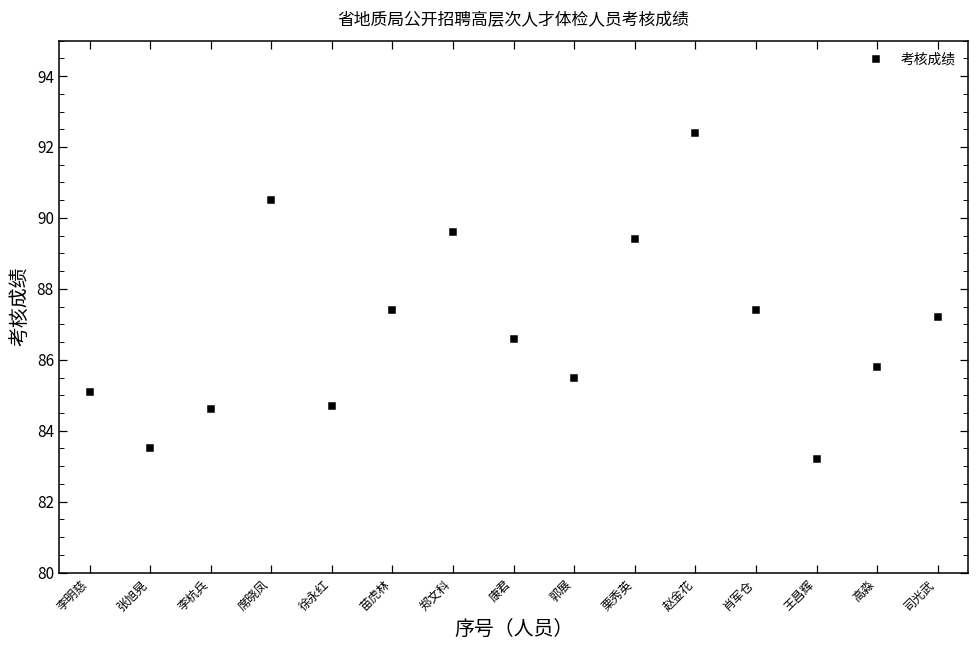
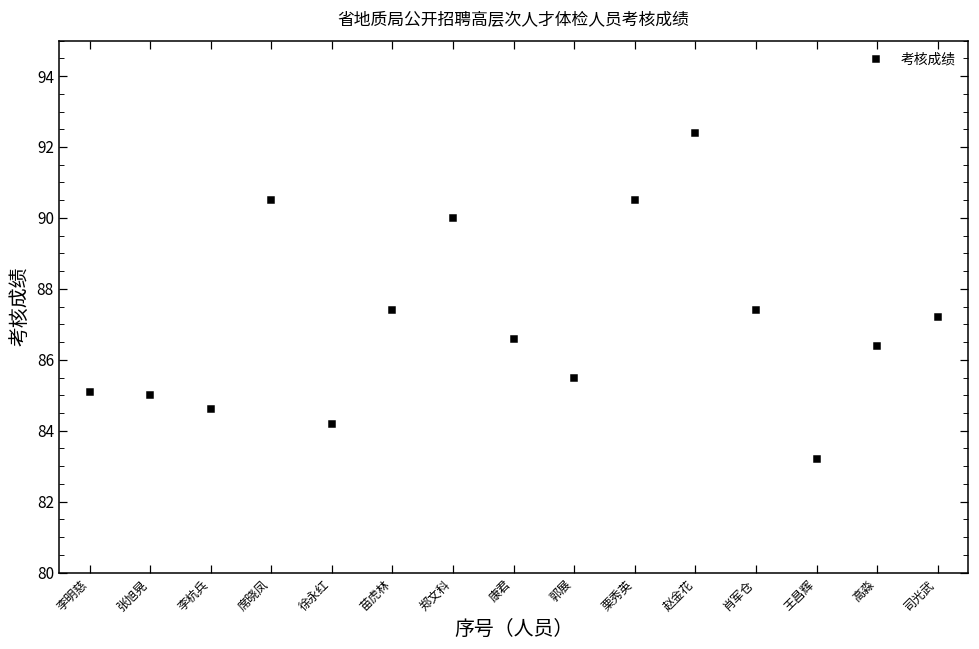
  {
    "李明慈": 85.1,
-   "张旭晃": 83.5,
+   "张旭晃": 85.0,
    "李杭兵": 84.6,
    "席晓凤": 90.5,
-   "徐永红": 84.7,
+   "徐永红": 84.2,
    "苗虎林": 87.4,
-   "郑文科": 89.6,
+   "郑文科": 90.0,
    "康君": 86.6,
    "郭展": 85.5,
-   "栗秀英": 89.4,
+   "栗秀英": 90.5,
    "赵金花": 92.4,
    "肖军仓": 87.4,
    "王昌辉": 83.2,
-   "高淼": 85.8,
+   "高淼": 86.4,
    "司光武": 87.2
  }
